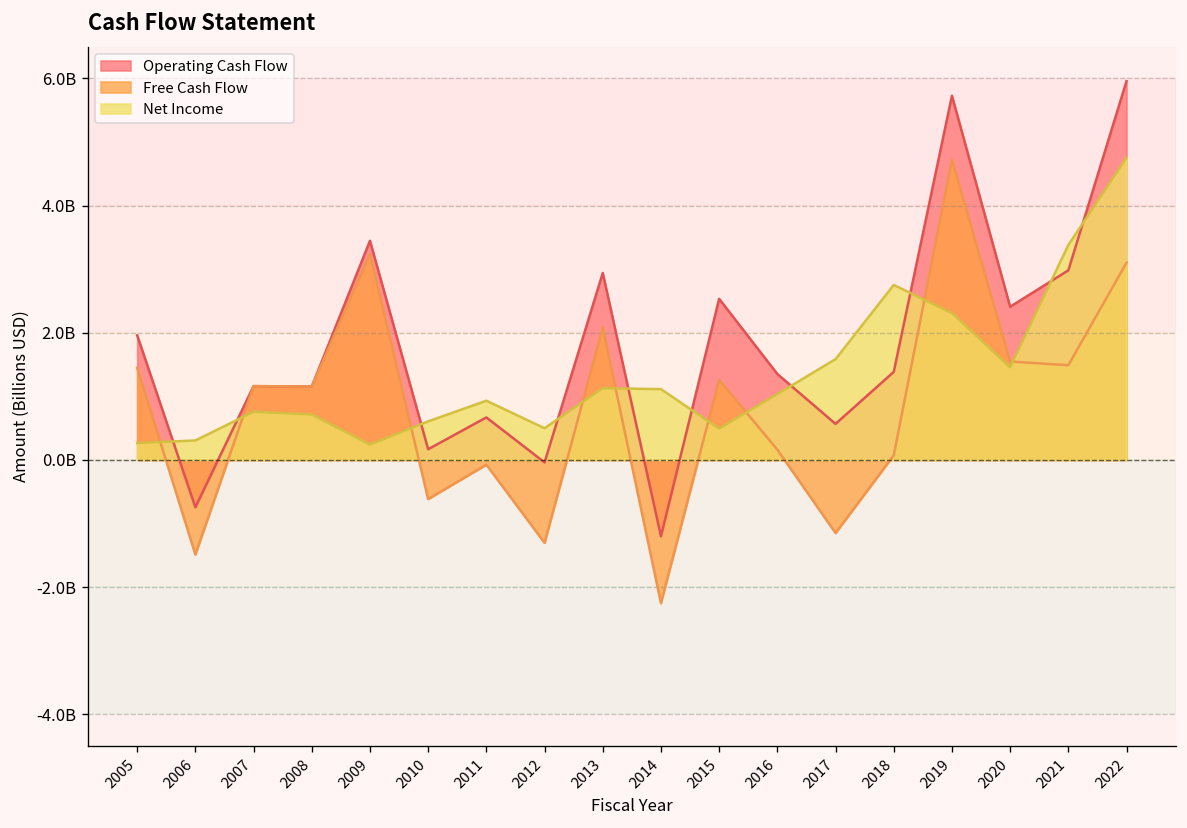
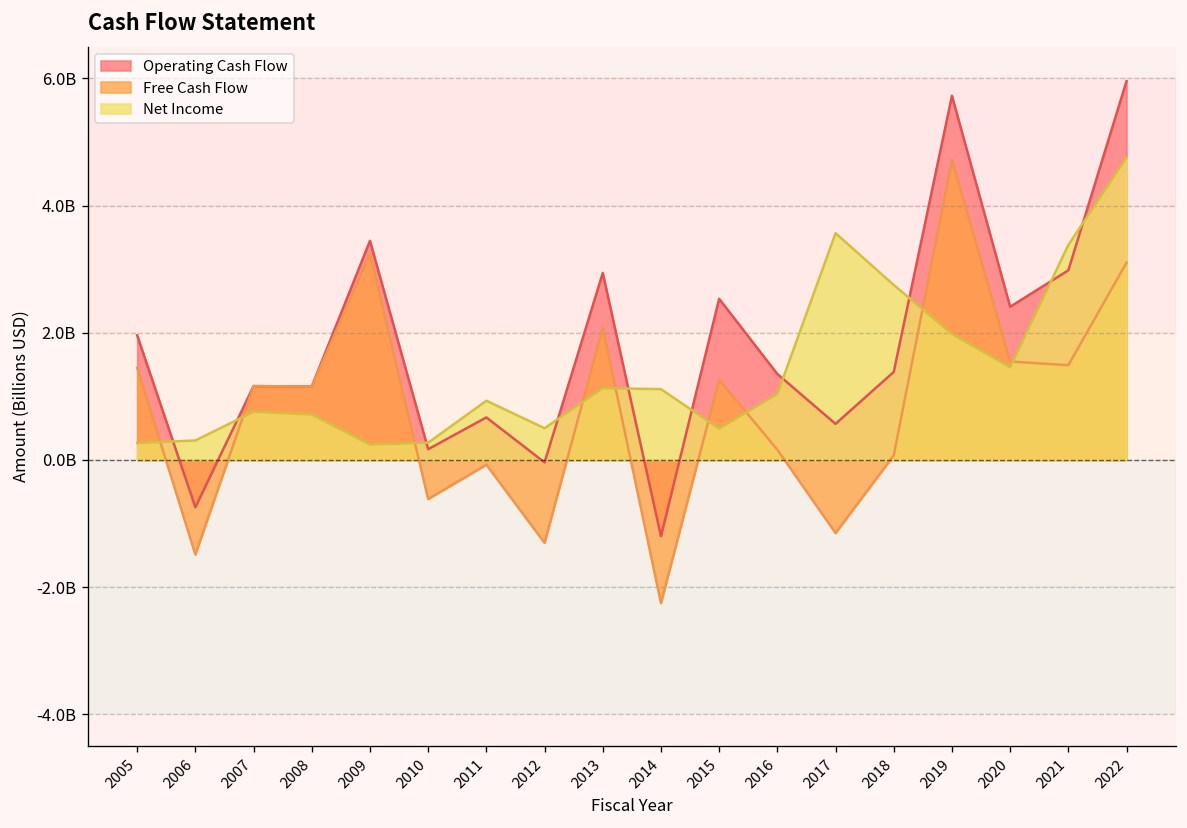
  {
    "Net Income": {
      "2005": 300000000,
      "2006": 300000000,
      "2007": 800000000,
      "2008": 700000000,
      "2009": 200000000,
-     "2010": 600000000,
+     "2010": 300000000,
      "2011": 900000000,
      "2012": 500000000,
      "2013": 1100000000,
      "2014": 1100000000,
      "2015": 500000000,
      "2016": 1000000000,
-     "2017": 1600000000,
+     "2017": 3600000000,
      "2018": 2800000000,
-     "2019": 2300000000,
+     "2019": 2000000000,
      "2020": 1500000000,
      "2021": 3400000000,
      "2022": 4800000000
    }
  }
